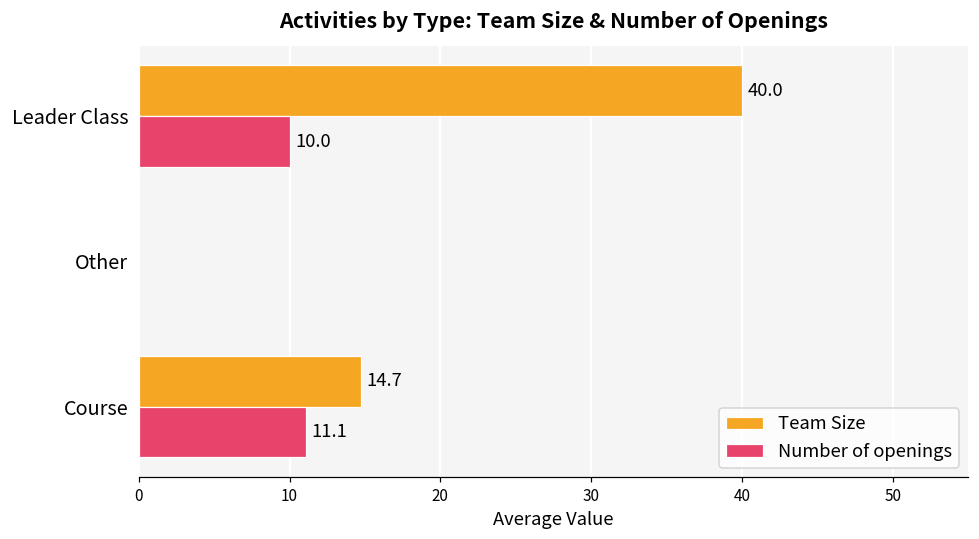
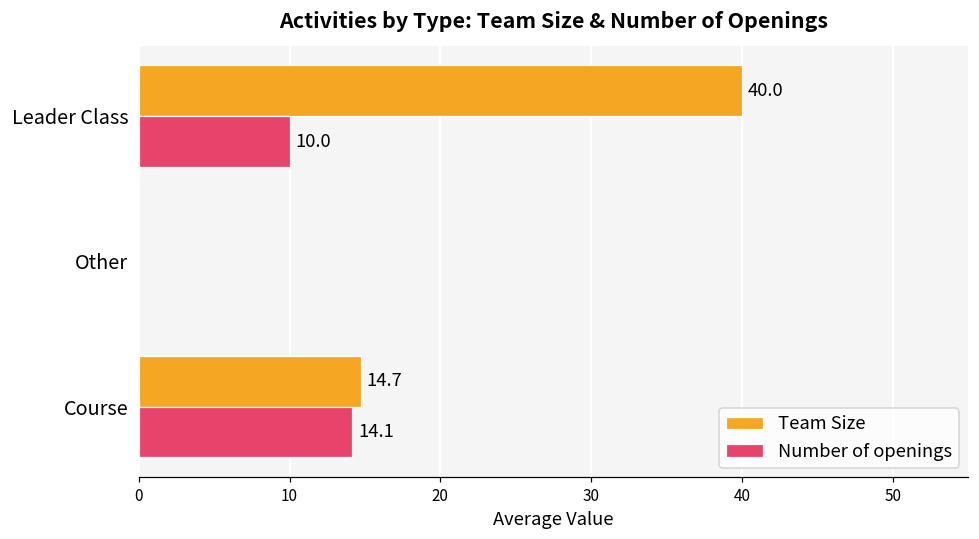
  {
    "Team Size": {
      "Leader Class": 40.0,
      "Course": 14.7
    },
    "Number of openings": {
      "Leader Class": 10.0,
-     "Course": 11.1
+     "Course": 14.1
    }
  }
